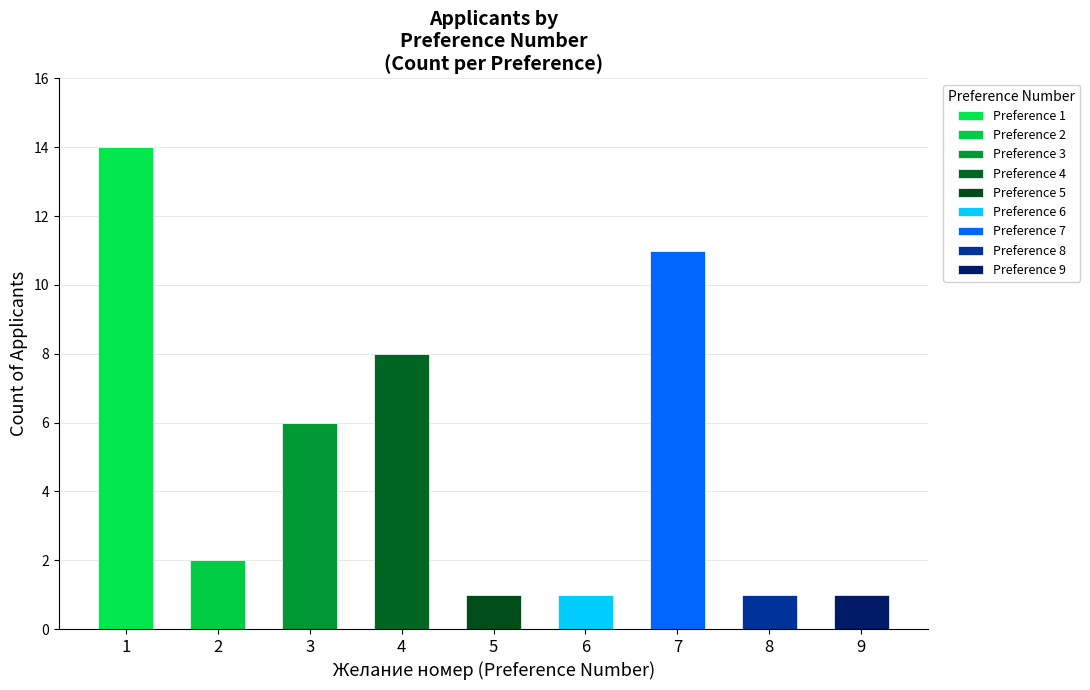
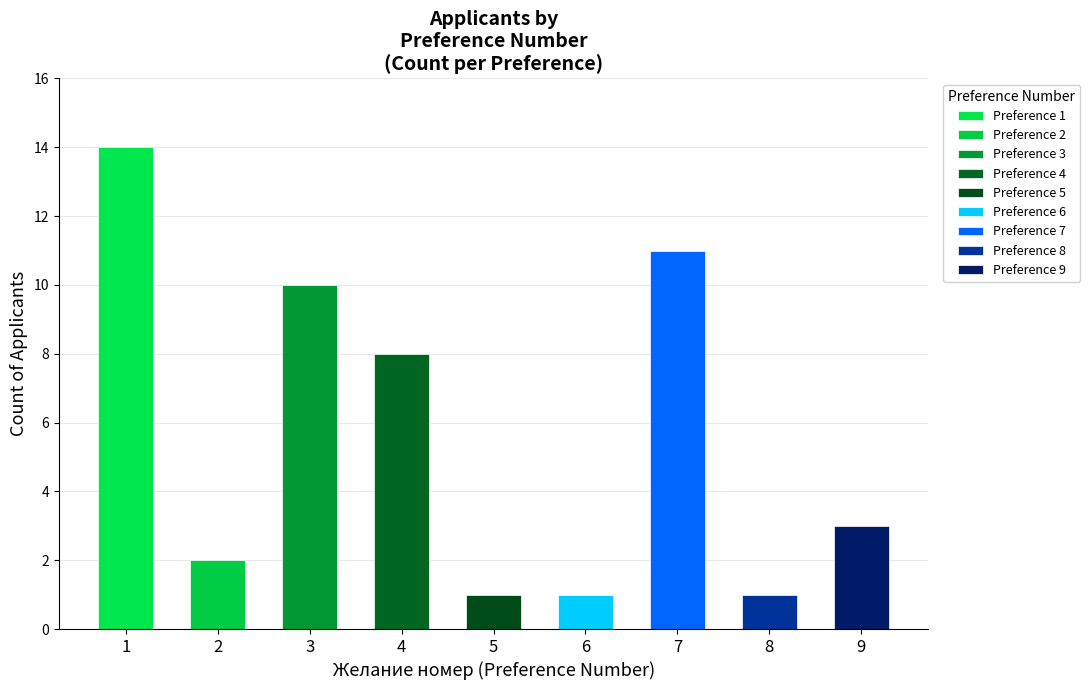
  {
    "1": 14,
    "2": 2,
-   "3": 6,
+   "3": 10,
    "4": 8,
    "5": 1,
    "6": 1,
    "7": 11,
    "8": 1,
-   "9": 1
+   "9": 3
  }
